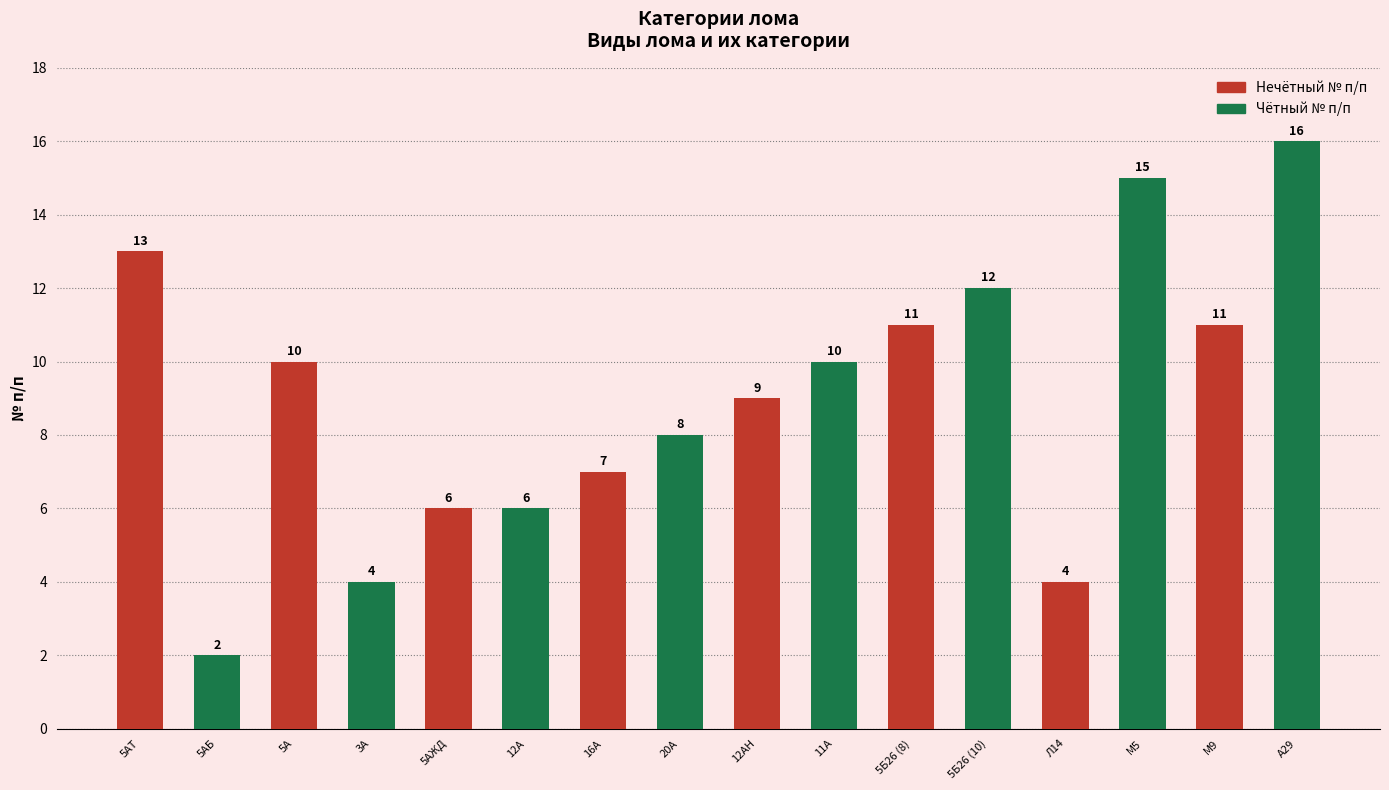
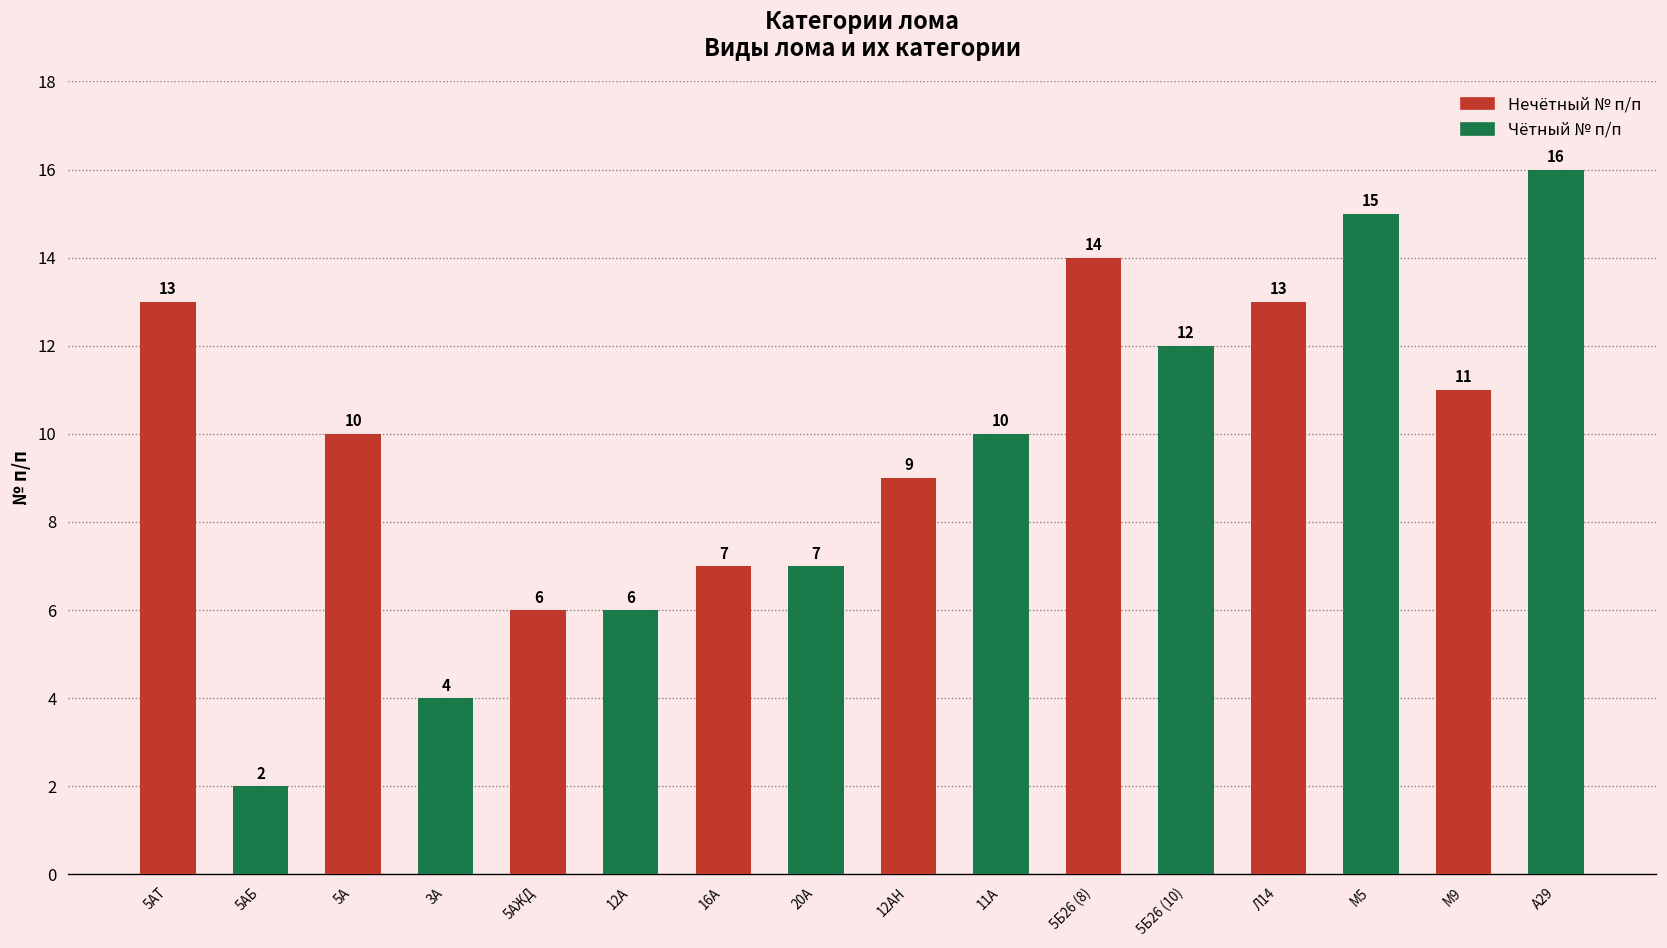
  {
    "5АТ": 13,
    "5АБ": 2,
    "5А": 10,
    "3А": 4,
    "5АЖД": 6,
    "12А": 6,
    "16А": 7,
-   "20А": 8,
+   "20А": 7,
    "12АН": 9,
    "11А": 10,
-   "5Б26 (8)": 11,
+   "5Б26 (8)": 14,
    "5Б26 (10)": 12,
-   "Л14": 4,
+   "Л14": 13,
    "М5": 15,
    "М9": 11,
    "А29": 16
  }
